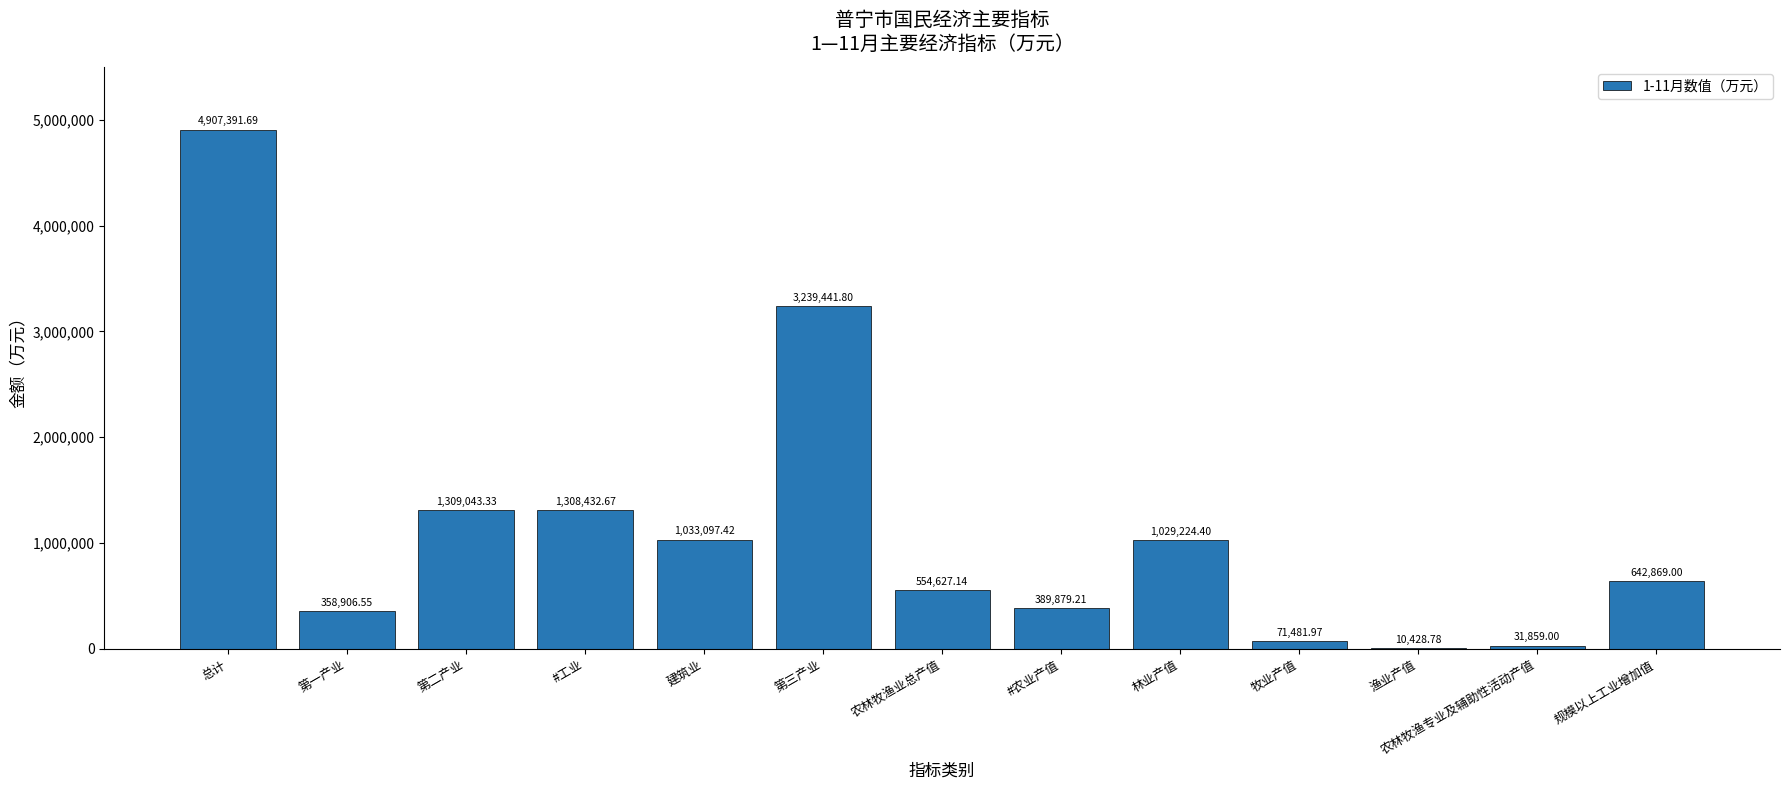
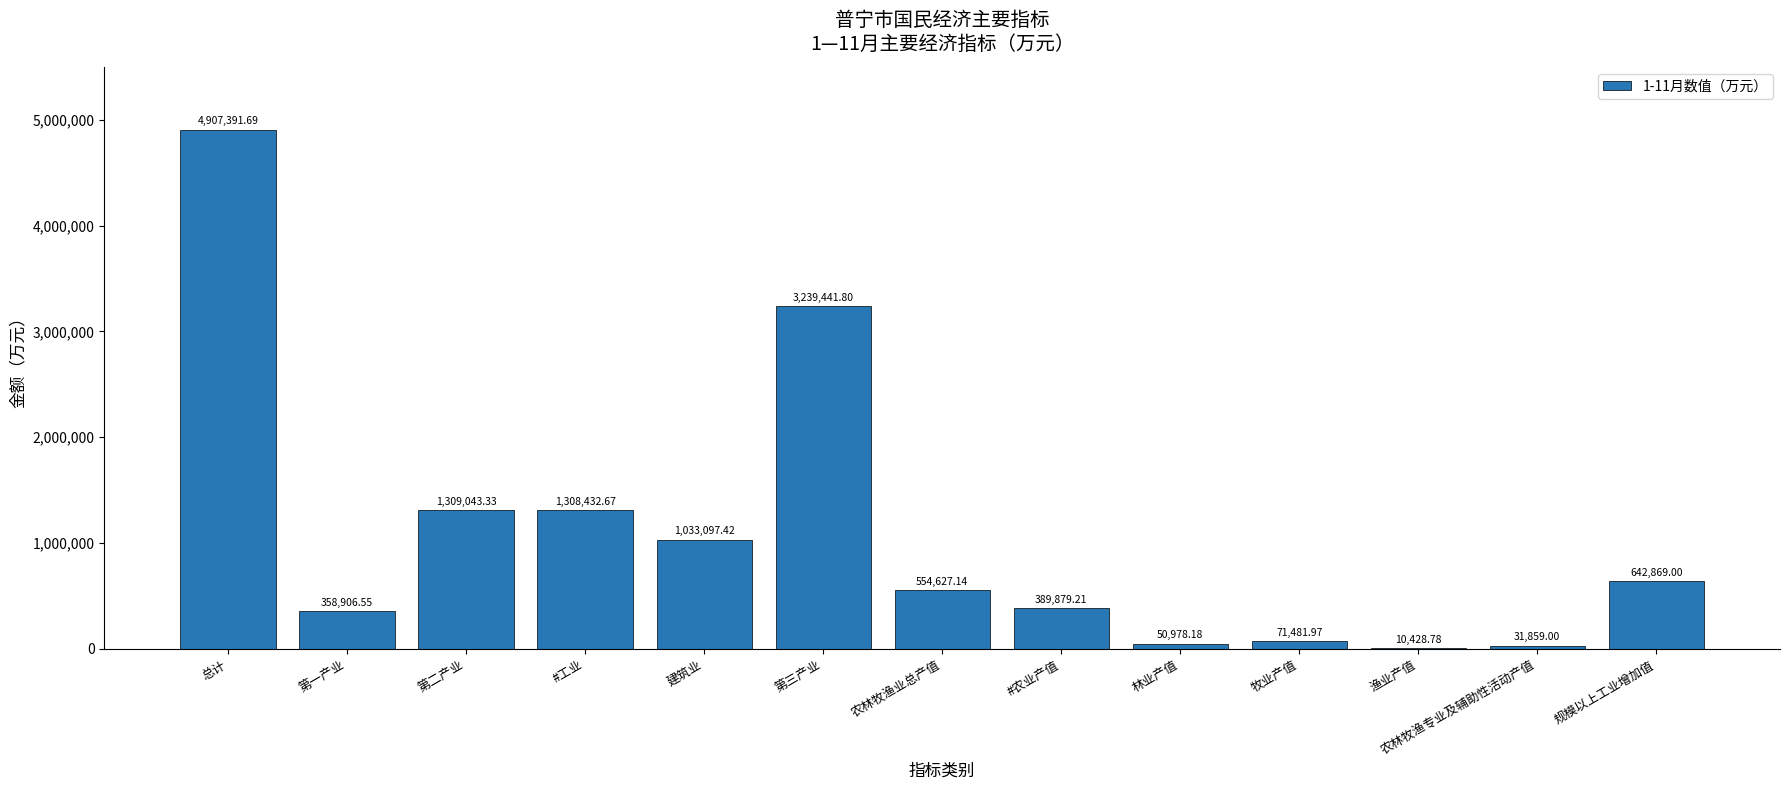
  {
    "总计": "4,907,391.69",
    "第一产业": "358,906.55",
    "第二产业": "1,309,043.33",
    "#工业": "1,308,432.67",
    "建筑业": "1,033,097.42",
    "第三产业": "3,239,441.80",
    "农林牧渔业总产值": "554,627.14",
    "#农业产值": "389,879.21",
-   "林业产值": "1,029,224.40",
+   "林业产值": "50,978.18",
    "牧业产值": "71,481.97",
    "渔业产值": "10,428.78",
    "农林牧渔专业及辅助性活动产值": "31,859.00",
    "规模以上工业增加值": "642,869.00"
  }
